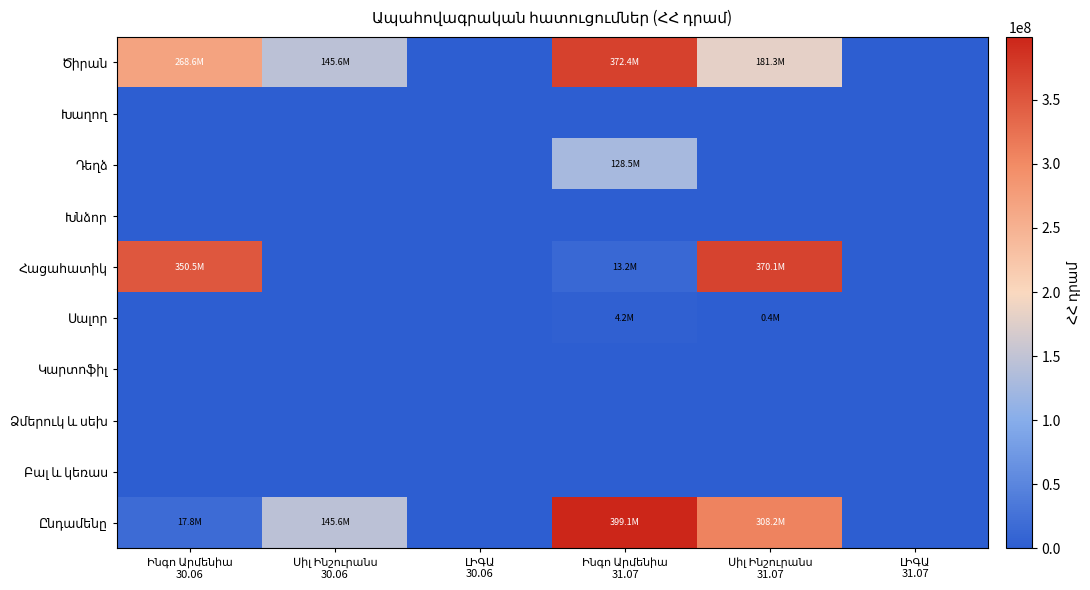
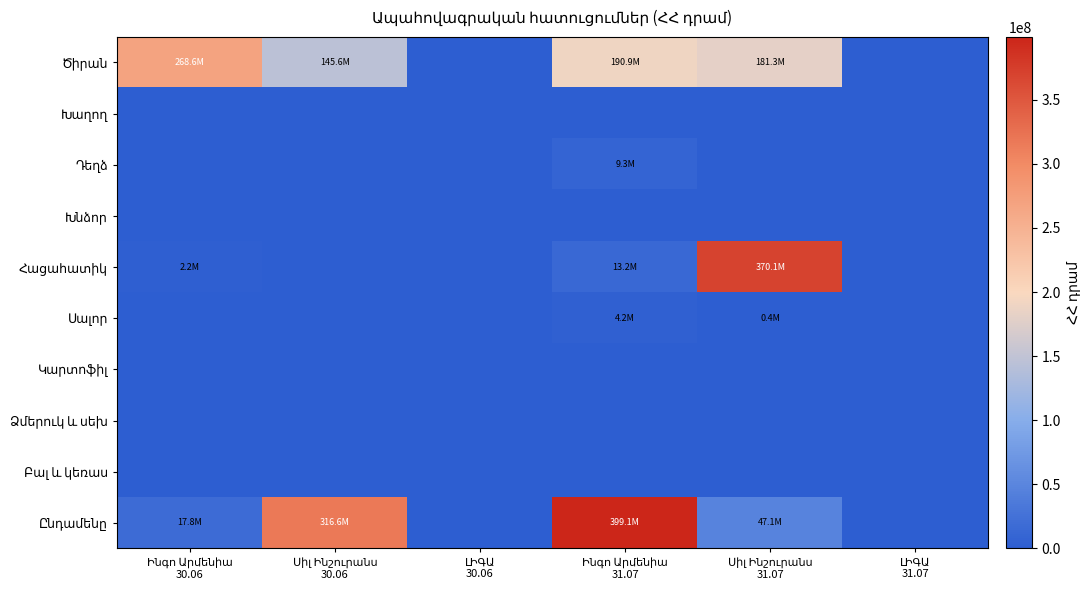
  {
    "Ծիրան": {
      "Ինգո Արմենիա 30.06": "268.6M",
      "Սիլ Ինշուրանս 30.06": "145.6M",
-     "Ինգո Արմենիա 31.07": "372.4M",
+     "Ինգո Արմենիա 31.07": "190.9M",
      "Սիլ Ինշուրանս 31.07": "181.3M"
    },
    "Դեղձ": {
-     "Ինգո Արմենիա 31.07": "128.5M"
+     "Ինգո Արմենիա 31.07": "9.3M"
    },
    "Հացահատիկ": {
-     "Ինգո Արմենիա 30.06": "350.5M",
+     "Ինգո Արմենիա 30.06": "2.2M",
      "Ինգո Արմենիա 31.07": "13.2M",
      "Սիլ Ինշուրանս 31.07": "370.1M"
    },
    "Սալոր": {
      "Ինգո Արմենիա 31.07": "4.2M",
      "Սիլ Ինշուրանս 31.07": "0.4M"
    },
    "Ընդամենը": {
      "Ինգո Արմենիա 30.06": "17.8M",
-     "Սիլ Ինշուրանս 30.06": "145.6M",
+     "Սիլ Ինշուրանս 30.06": "316.6M",
      "Ինգո Արմենիա 31.07": "399.1M",
-     "Սիլ Ինշուրանս 31.07": "308.2M"
+     "Սիլ Ինշուրանս 31.07": "47.1M"
    }
  }
